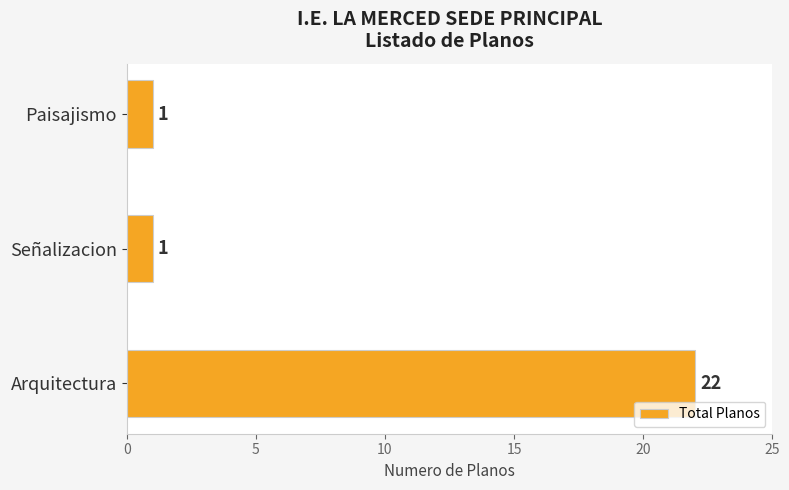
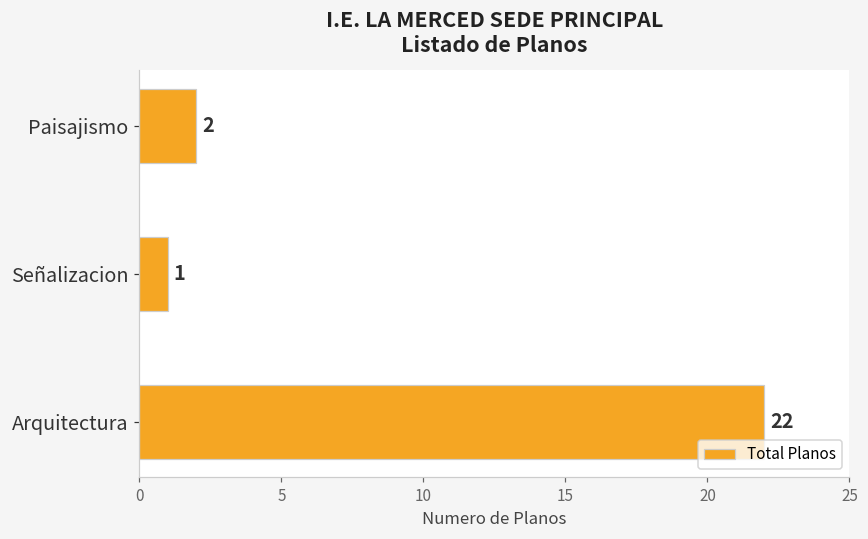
  {
-   "Paisajismo": 1,
+   "Paisajismo": 2,
    "Señalizacion": 1,
    "Arquitectura": 22
  }
